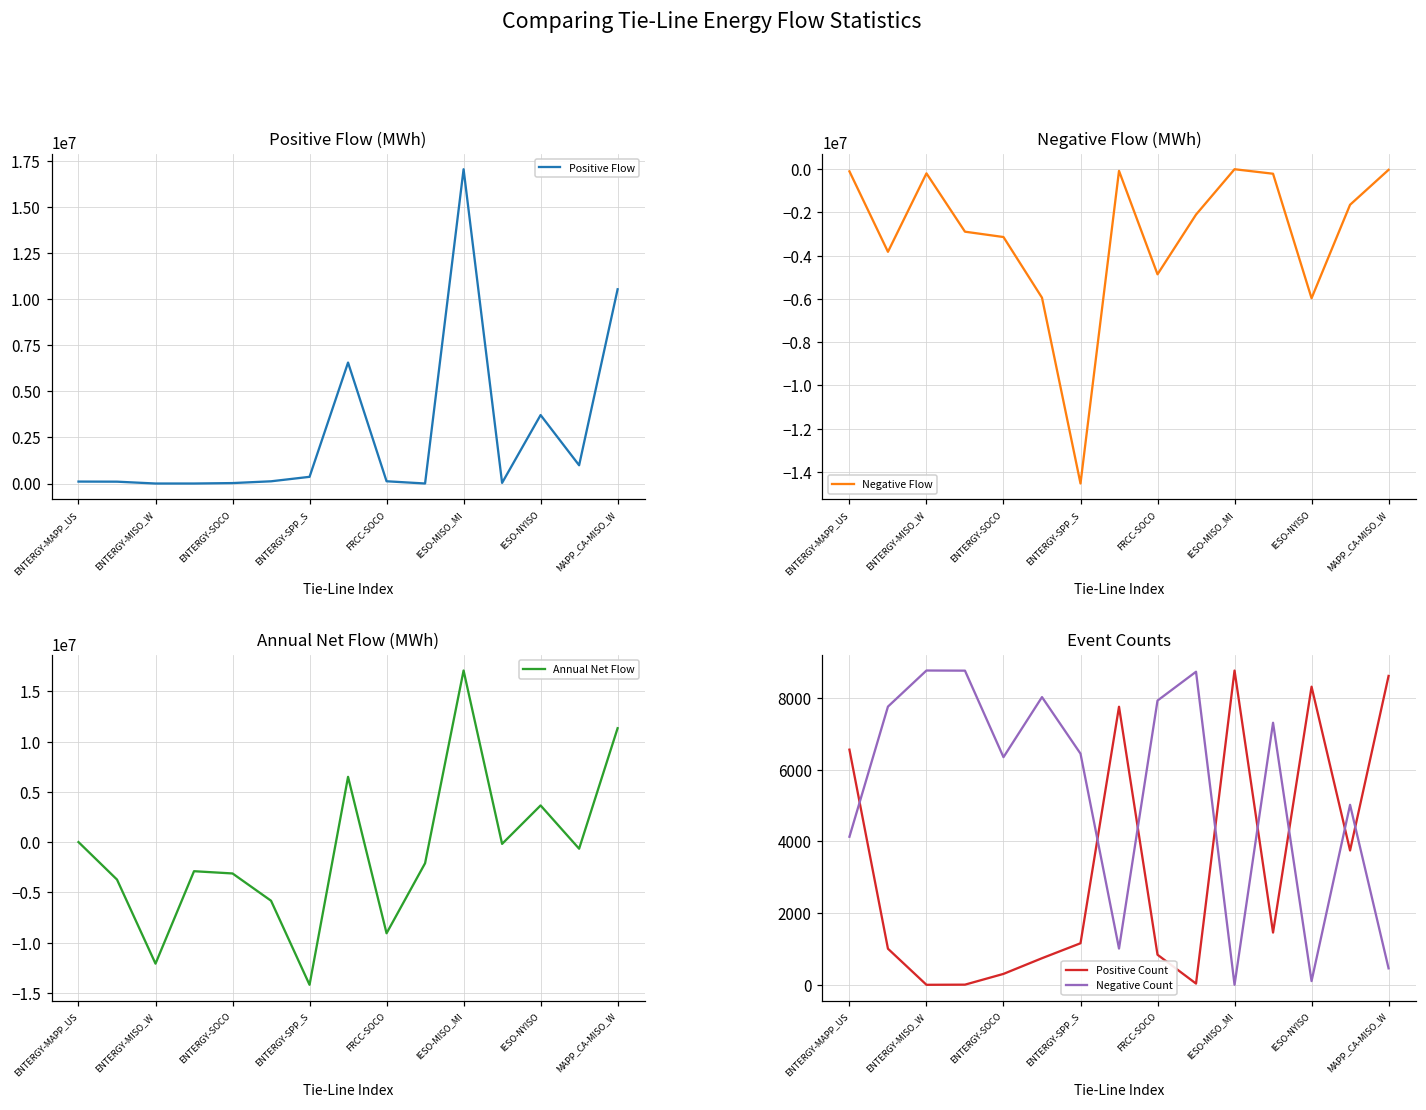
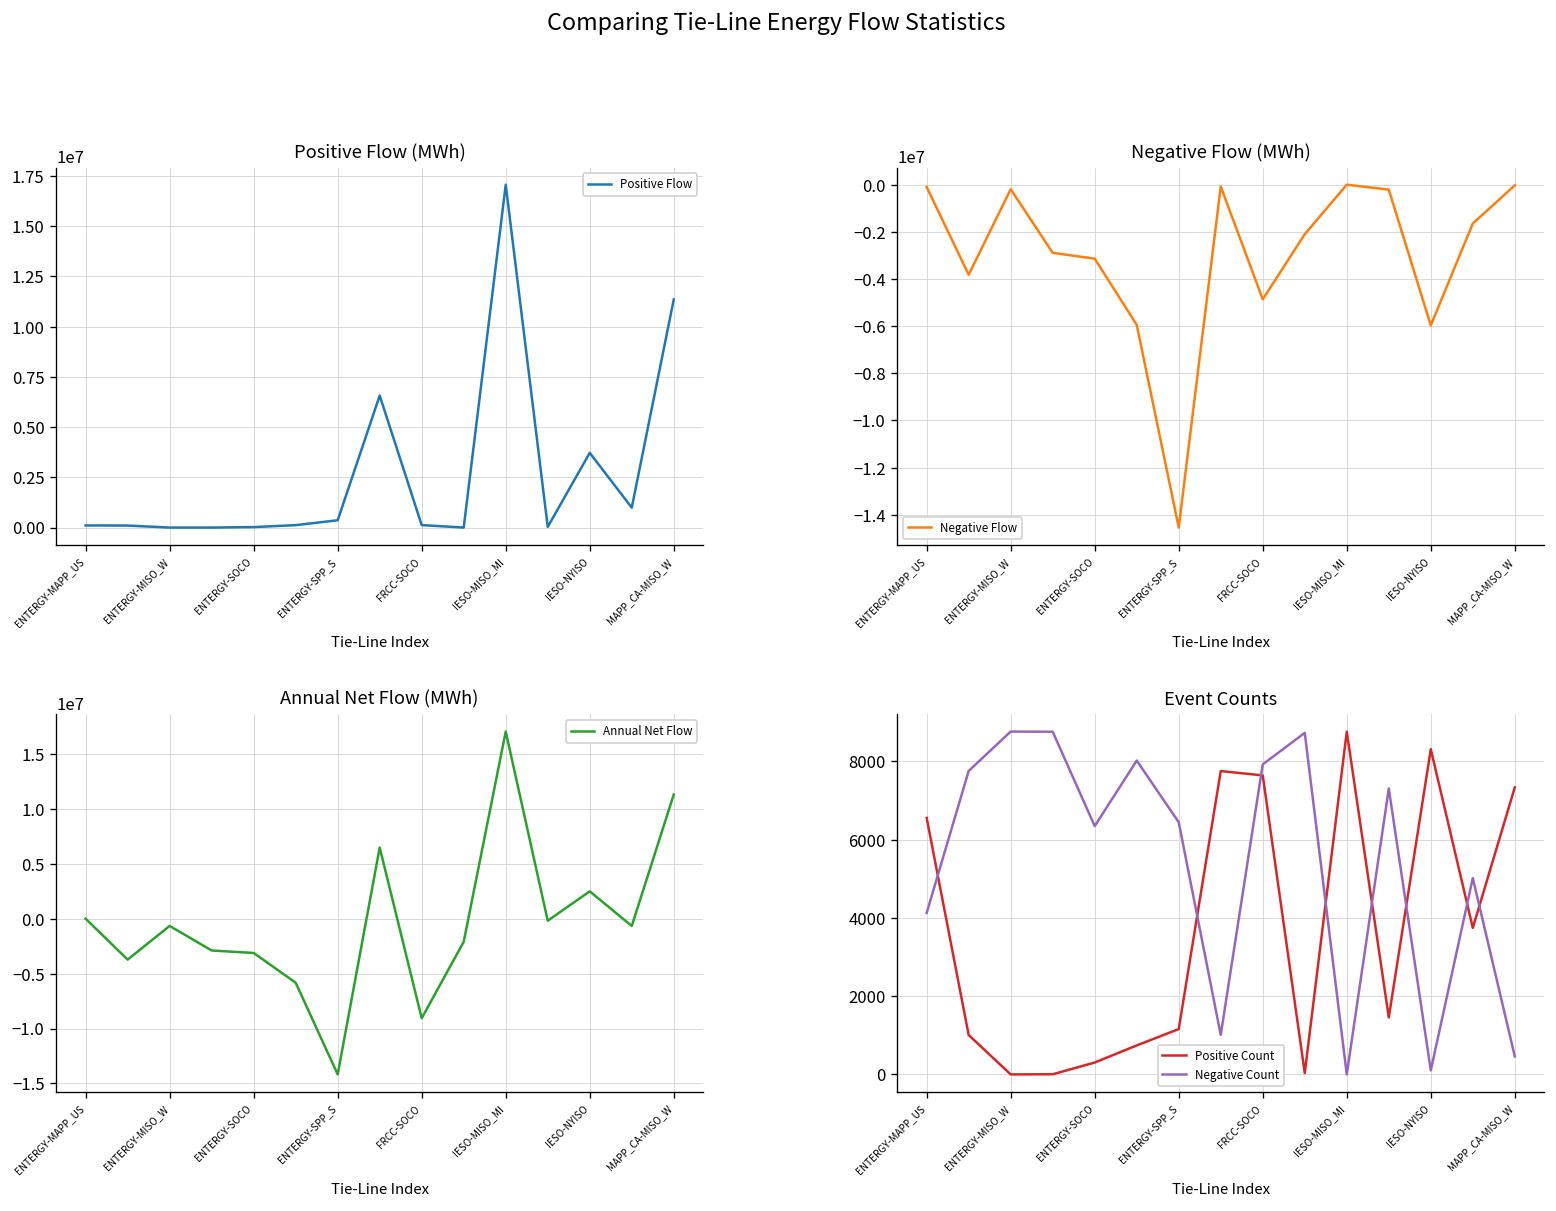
  {
    "Positive Flow (MWh)": {
      "ENTERGY-MAPP_US": 100000,
      "ENTERGY-MISO_W": 0,
      "ENTERGY-SOCO": 0,
      "ENTERGY-SPP_S": 400000,
      "FRCC-SOCO": 100000,
      "IESO-MISO_MI": 17100000,
      "IESO-NYISO": 3700000,
-     "MAPP_CA-MISO_W": 10500000
+     "MAPP_CA-MISO_W": 11400000
    },
    "Negative Flow (MWh)": {
      "ENTERGY-MAPP_US": -100000,
      "ENTERGY-MISO_W": -200000,
      "ENTERGY-SOCO": -3100000,
      "ENTERGY-SPP_S": -14500000,
      "FRCC-SOCO": -4900000,
      "IESO-MISO_MI": 0,
      "IESO-NYISO": -6000000,
      "MAPP_CA-MISO_W": 0
    },
    "Annual Net Flow (MWh)": {
      "ENTERGY-MAPP_US": 0,
-     "ENTERGY-MISO_W": -12000000,
+     "ENTERGY-MISO_W": -1000000,
      "ENTERGY-SOCO": -3000000,
      "ENTERGY-SPP_S": -14000000,
      "FRCC-SOCO": -9000000,
      "IESO-MISO_MI": 17000000,
-     "IESO-NYISO": 4000000,
+     "IESO-NYISO": 3000000,
      "MAPP_CA-MISO_W": 11000000
    },
    "Event Counts": {
      "Positive Count": {
        "ENTERGY-MAPP_US": 6600,
        "ENTERGY-MISO_W": 0,
        "ENTERGY-SOCO": 300,
        "ENTERGY-SPP_S": 1200,
-       "FRCC-SOCO": 800,
+       "FRCC-SOCO": 7600,
        "IESO-MISO_MI": 8800,
        "IESO-NYISO": 8300,
-       "MAPP_CA-MISO_W": 8600
+       "MAPP_CA-MISO_W": 7300
      },
      "Negative Count": {
        "ENTERGY-MAPP_US": 4100,
        "ENTERGY-MISO_W": 8800,
        "ENTERGY-SOCO": 6300,
        "ENTERGY-SPP_S": 6400,
        "FRCC-SOCO": 7900,
        "IESO-MISO_MI": 0,
        "IESO-NYISO": 100,
        "MAPP_CA-MISO_W": 500
      }
    }
  }
